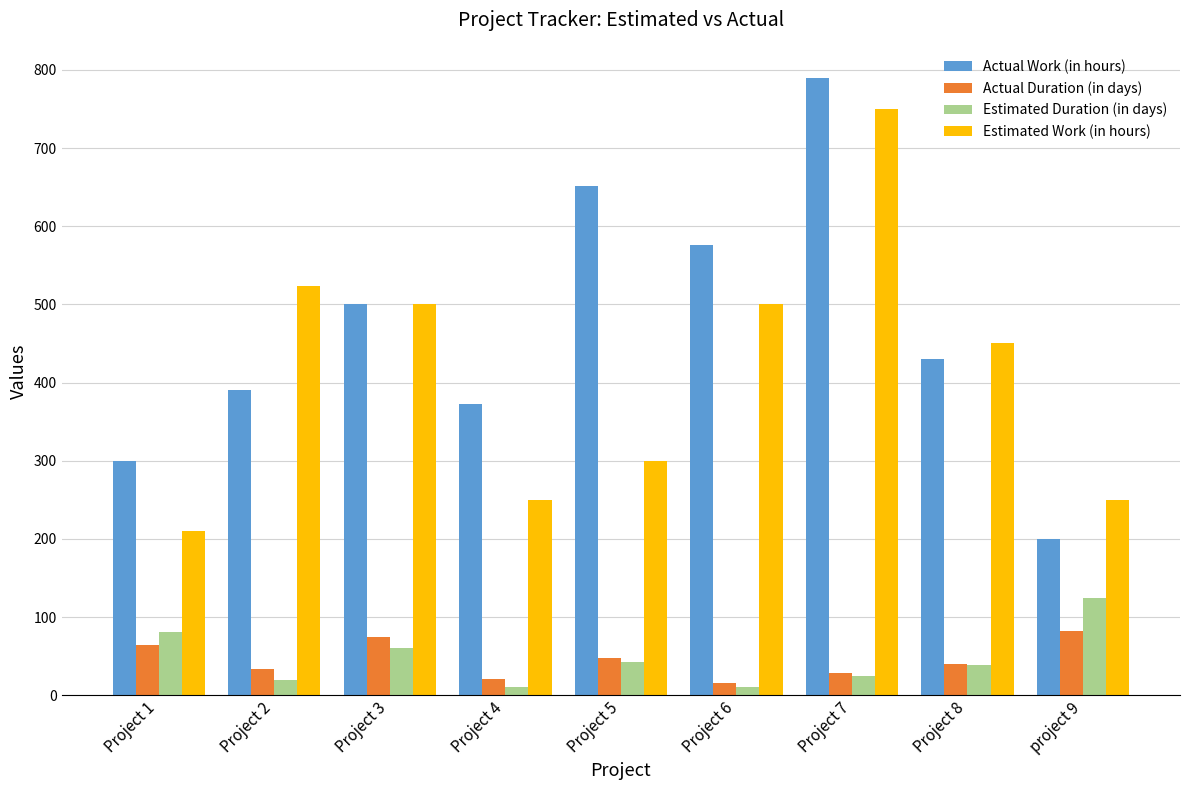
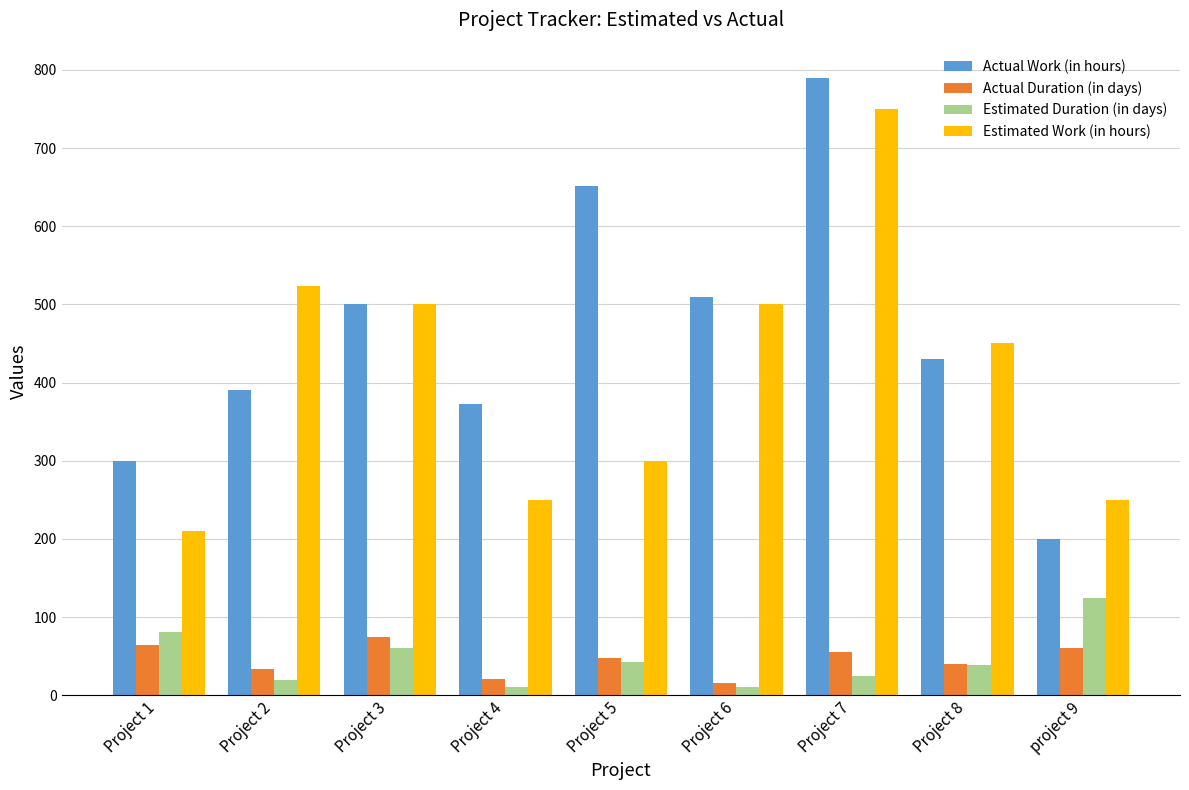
  {
    "Actual Work (in hours)": {
      "Project 1": 300,
      "Project 2": 390,
      "Project 3": 500,
      "Project 4": 370,
      "Project 5": 650,
-     "Project 6": 580,
+     "Project 6": 510,
      "Project 7": 790,
      "Project 8": 430,
      "project 9": 200
    },
    "Actual Duration (in days)": {
      "Project 1": 60,
      "Project 2": 30,
      "Project 3": 70,
      "Project 4": 20,
      "Project 5": 50,
      "Project 6": 20,
-     "Project 7": 30,
+     "Project 7": 60,
      "Project 8": 40,
-     "project 9": 80
+     "project 9": 60
    },
    "Estimated Duration (in days)": {
      "Project 1": 80,
      "Project 2": 20,
      "Project 3": 60,
      "Project 4": 10,
      "Project 5": 40,
      "Project 6": 10,
      "Project 7": 20,
      "Project 8": 40,
      "project 9": 120
    },
    "Estimated Work (in hours)": {
      "Project 1": 210,
      "Project 2": 520,
      "Project 3": 500,
      "Project 4": 250,
      "Project 5": 300,
      "Project 6": 500,
      "Project 7": 750,
      "Project 8": 450,
      "project 9": 250
    }
  }
